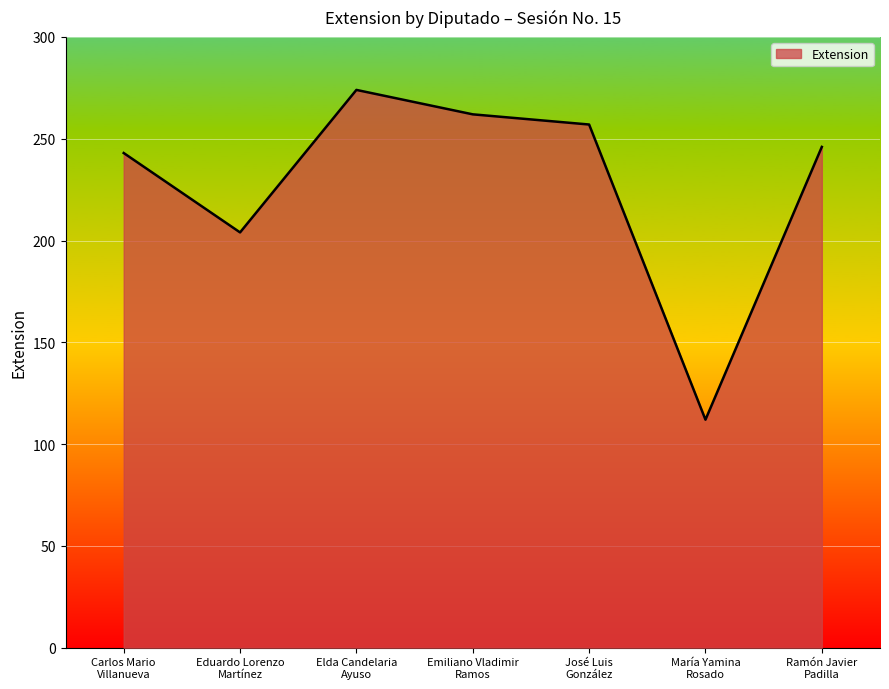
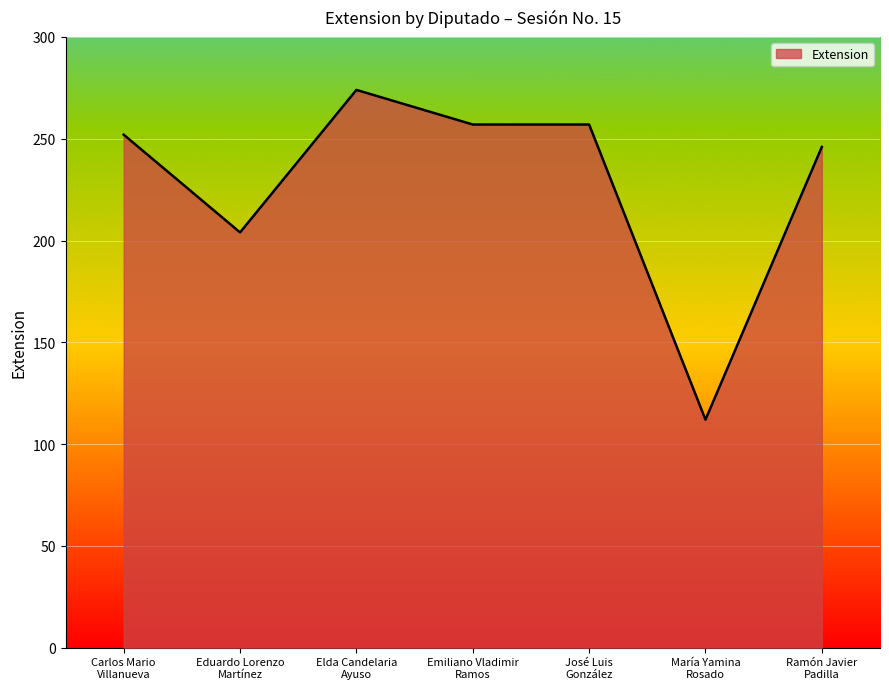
  {
-   "Carlos Mario Villanueva": 243,
+   "Carlos Mario Villanueva": 252,
    "Eduardo Lorenzo Martínez": 204,
    "Elda Candelaria Ayuso": 274,
-   "Emiliano Vladimir Ramos": 262,
+   "Emiliano Vladimir Ramos": 257,
    "José Luis González": 257,
    "María Yamina Rosado": 112,
    "Ramón Javier Padilla": 246
  }
